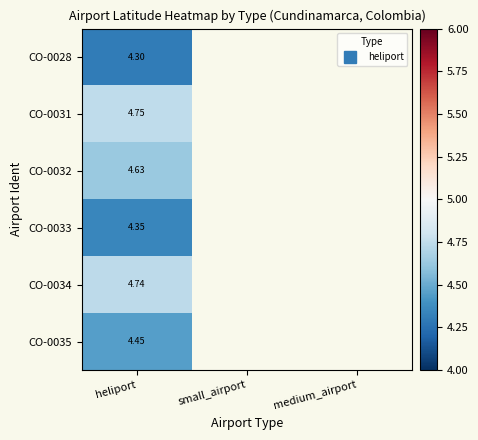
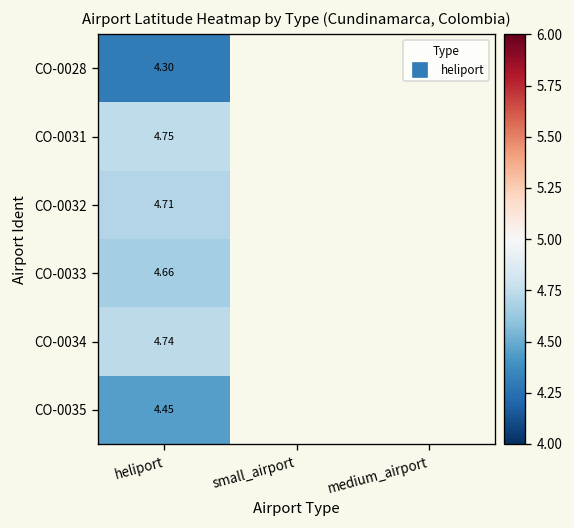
  {
    "CO-0028": {
      "heliport": 4.30
    },
    "CO-0031": {
      "heliport": 4.75
    },
    "CO-0032": {
-     "heliport": 4.63
+     "heliport": 4.71
    },
    "CO-0033": {
-     "heliport": 4.35
+     "heliport": 4.66
    },
    "CO-0034": {
      "heliport": 4.74
    },
    "CO-0035": {
      "heliport": 4.45
    }
  }
